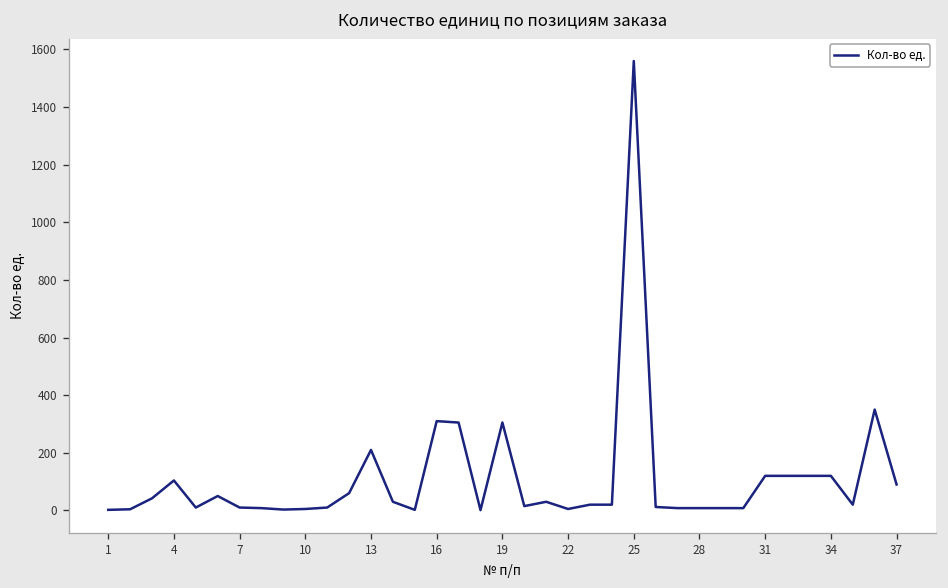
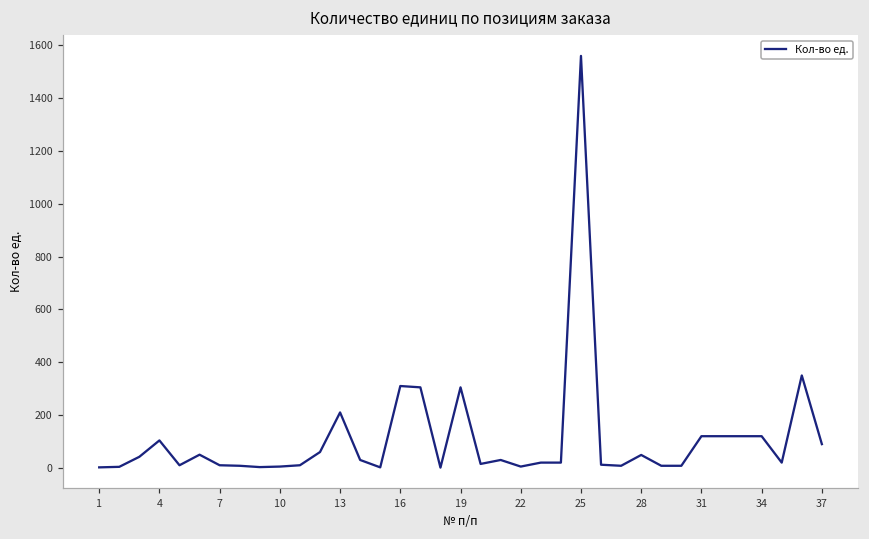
  {
    "1": 0,
    "4": 100,
    "7": 10,
    "10": 10,
    "13": 210,
    "16": 310,
    "19": 310,
    "22": 10,
    "25": 1560,
-   "28": 10,
+   "28": 50,
    "31": 120,
    "34": 120,
    "37": 90
  }
